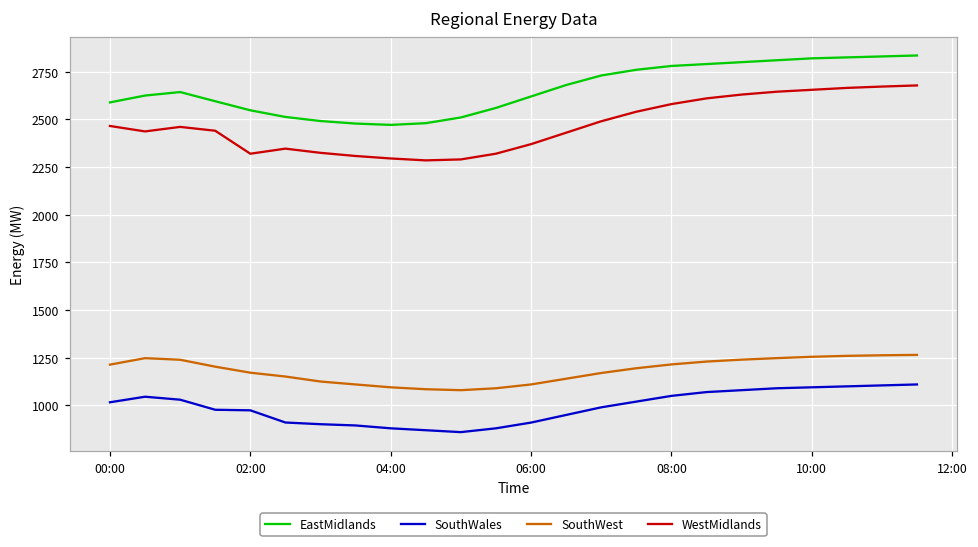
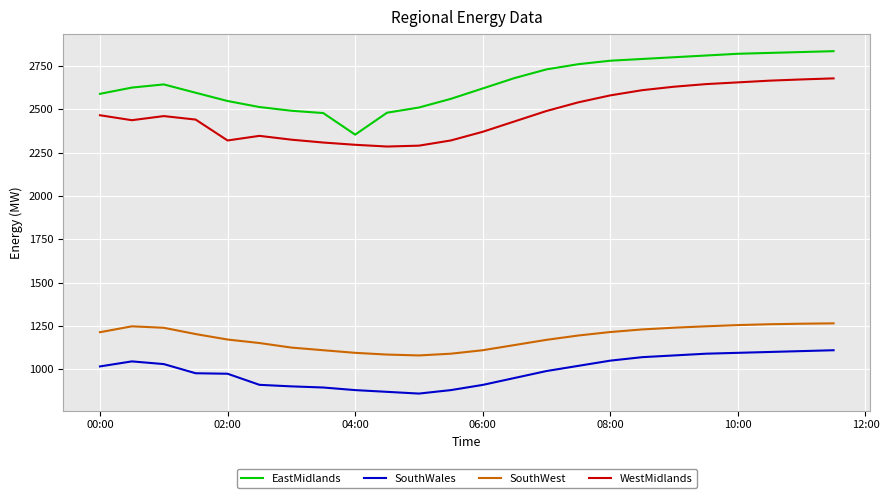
  {
    "EastMidlands": {
      "00:00": 2590,
      "02:00": 2550,
-     "04:00": 2470,
+     "04:00": 2350,
      "06:00": 2620,
      "08:00": 2780,
      "10:00": 2820
    },
    "SouthWales": {
      "00:00": 1020,
      "02:00": 970,
      "04:00": 880,
      "06:00": 910,
      "08:00": 1050,
      "10:00": 1100
    },
    "SouthWest": {
      "00:00": 1210,
      "02:00": 1170,
      "04:00": 1100,
      "06:00": 1110,
      "08:00": 1220,
      "10:00": 1260
    },
    "WestMidlands": {
      "00:00": 2470,
      "02:00": 2320,
      "04:00": 2300,
      "06:00": 2370,
      "08:00": 2580,
      "10:00": 2660
    }
  }
